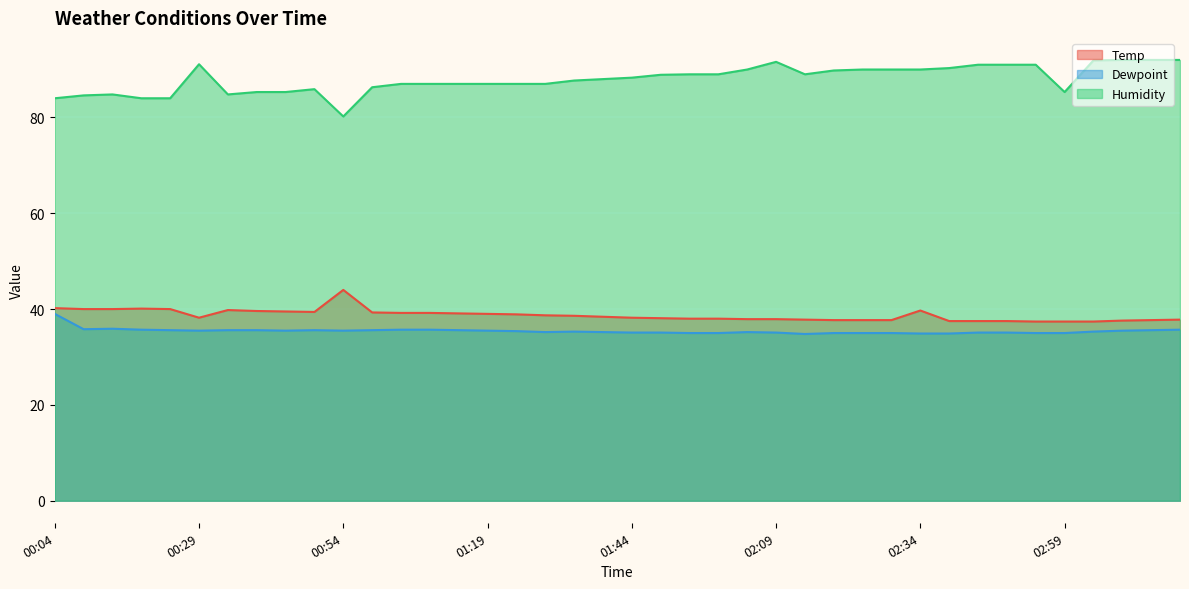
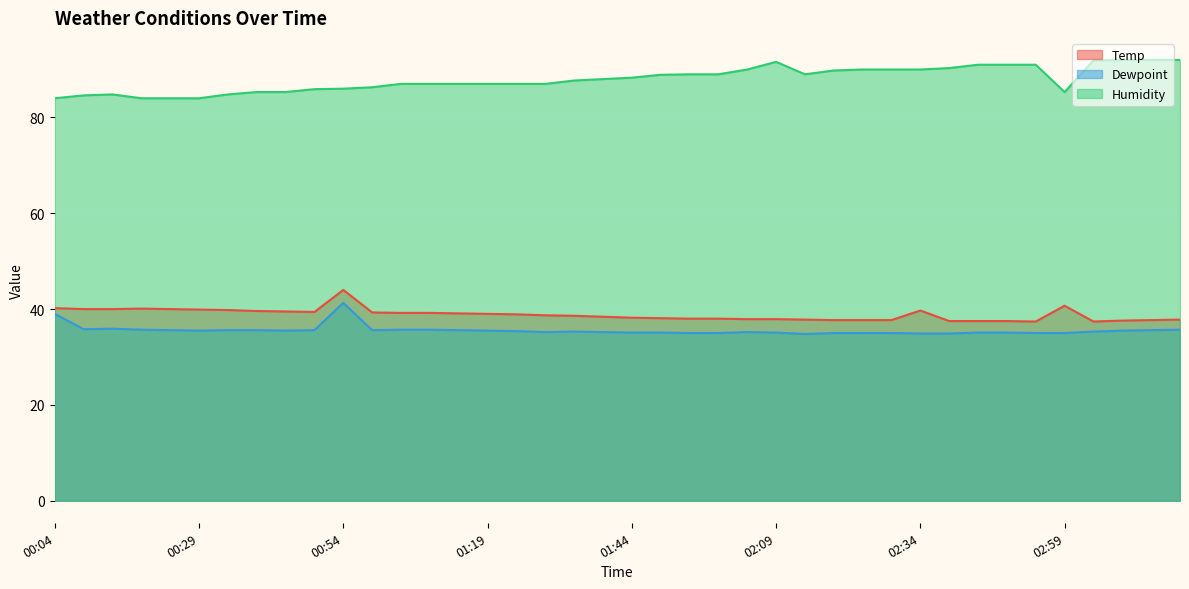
  {
    "Temp": {
      "00:04": 40,
-     "00:29": 38,
+     "00:29": 40,
      "00:54": 44,
      "01:19": 39,
      "01:44": 38,
      "02:09": 38,
      "02:34": 40,
-     "02:59": 37
+     "02:59": 41
    },
    "Dewpoint": {
      "00:04": 39,
      "00:29": 36,
-     "00:54": 36,
+     "00:54": 41,
      "01:19": 36,
      "01:44": 35,
      "02:09": 35,
      "02:34": 35,
      "02:59": 35
    },
    "Humidity": {
      "00:04": 84,
-     "00:29": 91,
-     "00:54": 80,
+     "00:29": 84,
+     "00:54": 86,
      "01:19": 87,
      "01:44": 88,
      "02:09": 92,
      "02:34": 90,
      "02:59": 85
    }
  }
